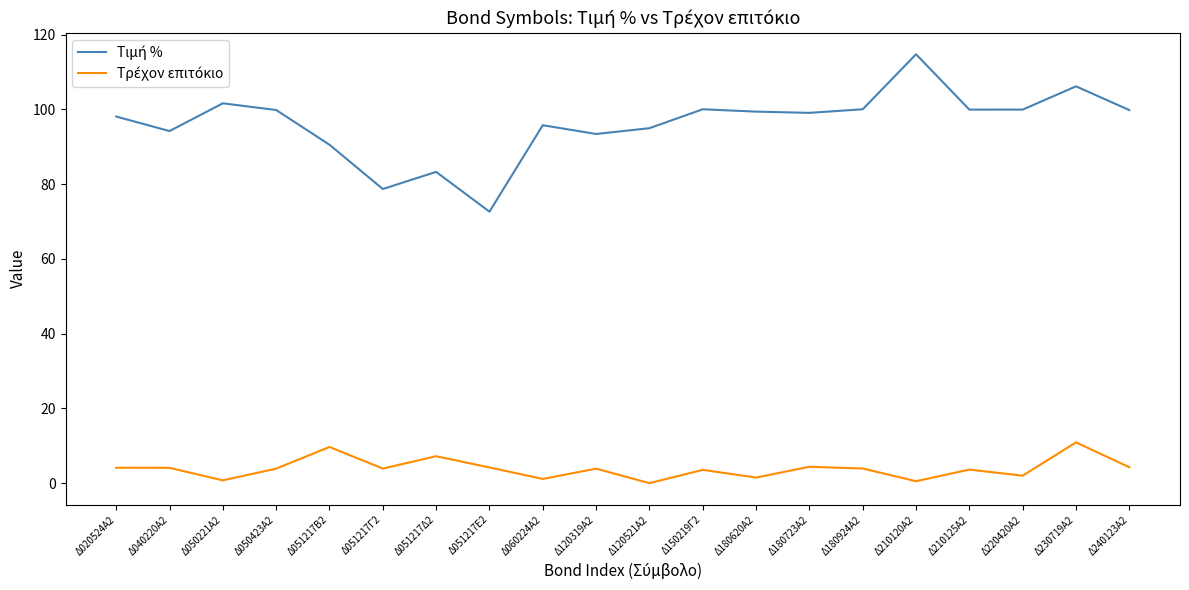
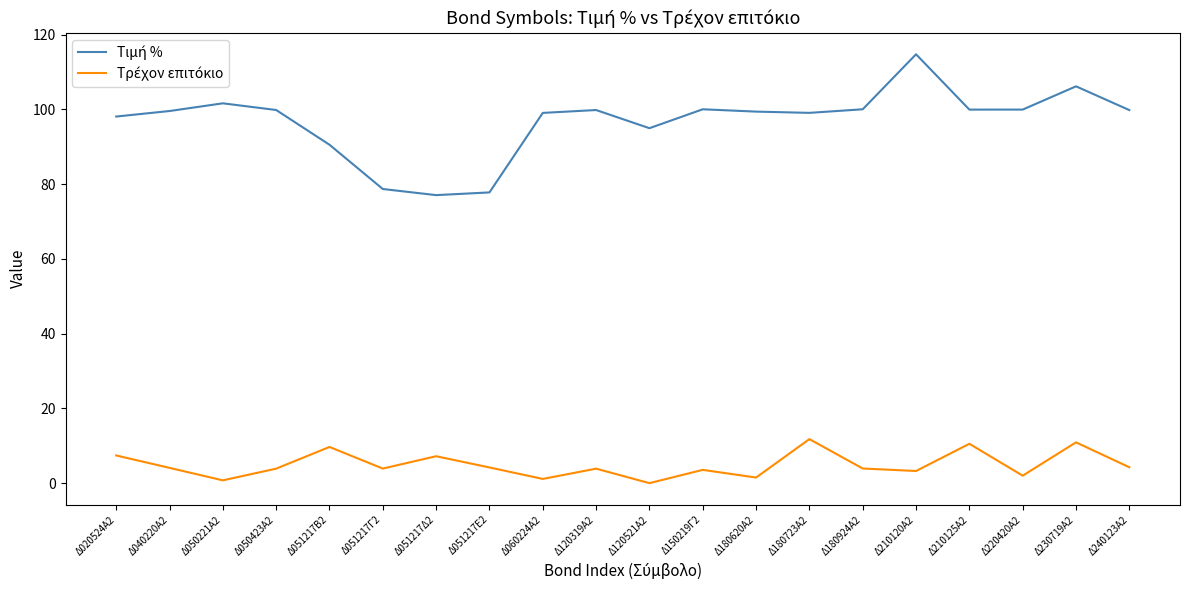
  {
    "Τιμή %": {
      "Δ020524Α2": 98,
-     "Δ040220Α2": 94,
+     "Δ040220Α2": 100,
      "Δ050221Α2": 102,
      "Δ050423Α2": 100,
      "Δ051217Β2": 91,
      "Δ051217Γ2": 79,
-     "Δ051217Δ2": 83,
-     "Δ051217Ε2": 73,
-     "Δ060224Α2": 96,
-     "Δ120319Α2": 93,
+     "Δ051217Δ2": 77,
+     "Δ051217Ε2": 78,
+     "Δ060224Α2": 99,
+     "Δ120319Α2": 100,
      "Δ120521Α2": 95,
      "Δ150219Γ2": 100,
      "Δ180620Α2": 99,
      "Δ180723Α2": 99,
      "Δ180924Α2": 100,
      "Δ210120Α2": 115,
      "Δ210125Α2": 100,
      "Δ220420Α2": 100,
      "Δ230719Α2": 106,
      "Δ240123Α2": 100
    },
    "Τρέχον επιτόκιο": {
-     "Δ020524Α2": 4,
+     "Δ020524Α2": 7,
      "Δ040220Α2": 4,
      "Δ050221Α2": 1,
      "Δ050423Α2": 4,
      "Δ051217Β2": 10,
      "Δ051217Γ2": 4,
      "Δ051217Δ2": 7,
      "Δ051217Ε2": 4,
      "Δ060224Α2": 1,
      "Δ120319Α2": 4,
      "Δ120521Α2": 0,
      "Δ150219Γ2": 4,
      "Δ180620Α2": 2,
-     "Δ180723Α2": 4,
+     "Δ180723Α2": 12,
      "Δ180924Α2": 4,
-     "Δ210120Α2": 1,
-     "Δ210125Α2": 4,
+     "Δ210120Α2": 3,
+     "Δ210125Α2": 11,
      "Δ220420Α2": 2,
      "Δ230719Α2": 11,
      "Δ240123Α2": 4
    }
  }
